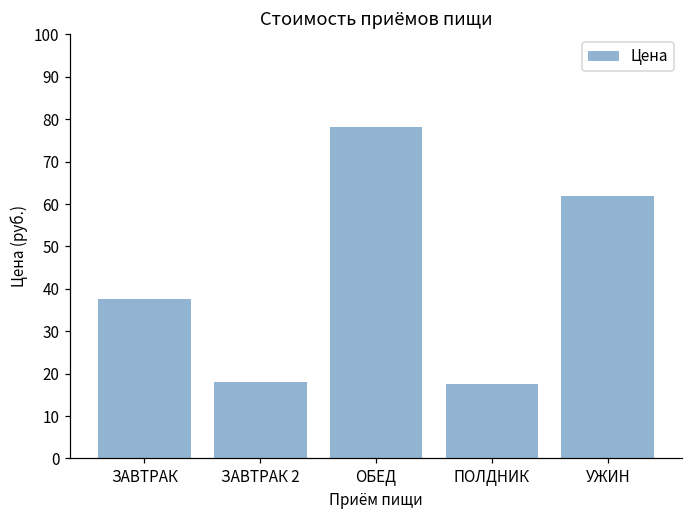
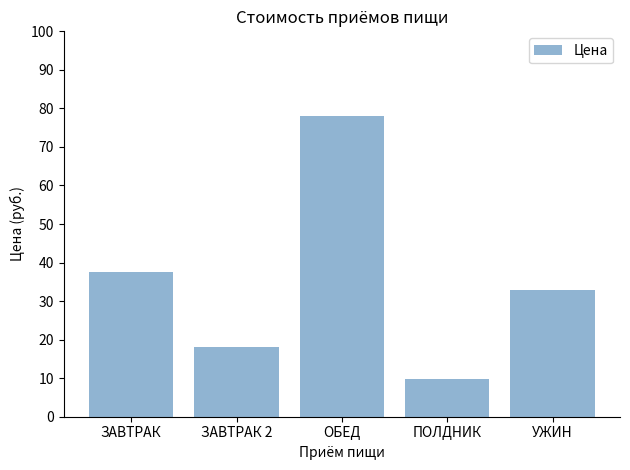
  {
    "ЗАВТРАК": 38,
    "ЗАВТРАК 2": 18,
    "ОБЕД": 78,
-   "ПОЛДНИК": 18,
-   "УЖИН": 62
+   "ПОЛДНИК": 10,
+   "УЖИН": 33
  }
